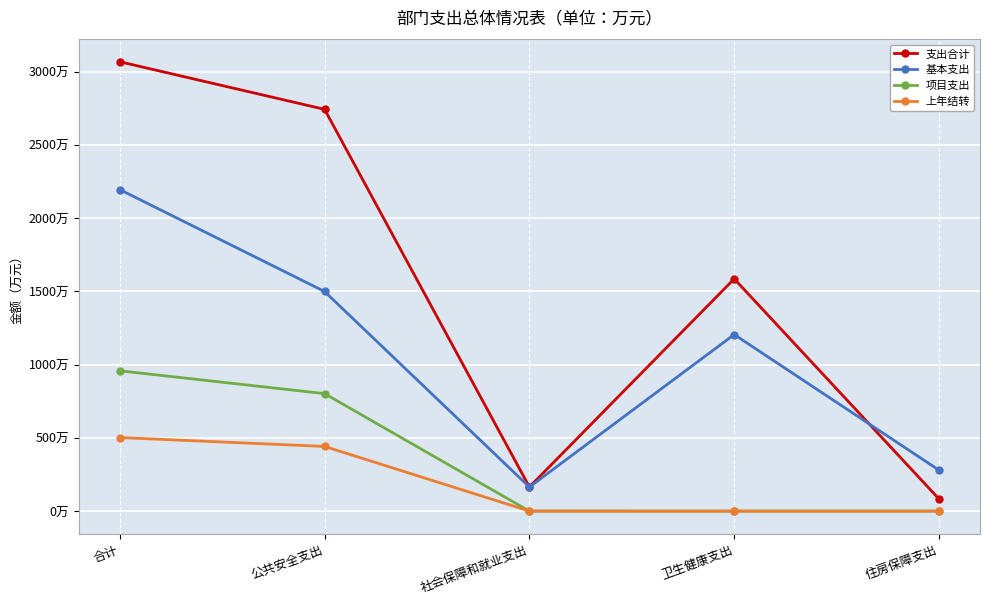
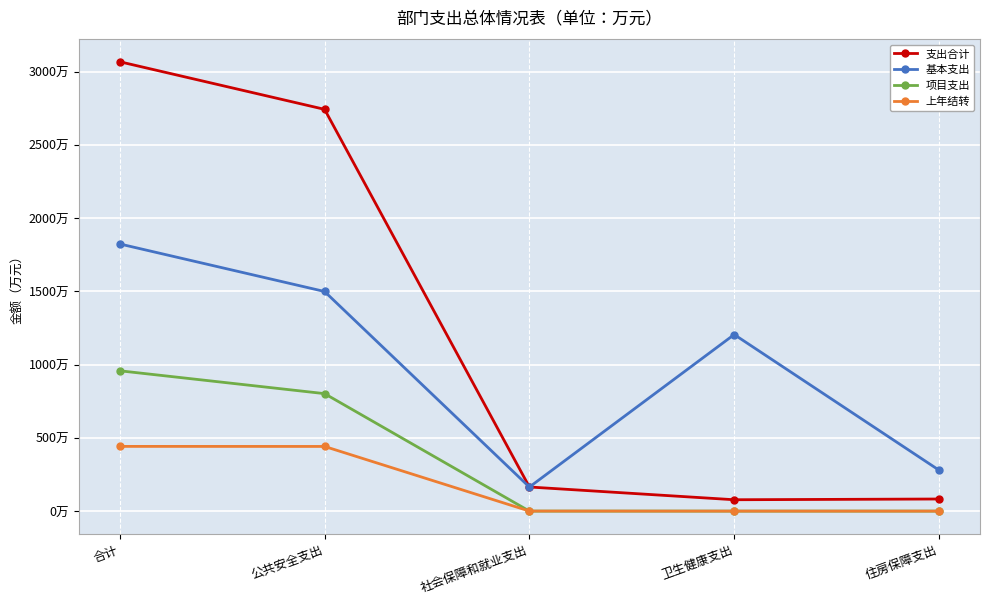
  {
    "支出合计": {
      "合计": "3070万",
      "公共安全支出": "2740万",
-     "卫生健康支出": "1590万",
+     "卫生健康支出": "80万",
      "住房保障支出": "80万"
    },
    "基本支出": {
-     "合计": "2200万",
+     "合计": "1820万",
      "公共安全支出": "1500万",
      "卫生健康支出": "1210万",
      "住房保障支出": "280万"
    },
    "项目支出": {
      "合计": "960万",
      "公共安全支出": "800万"
    },
    "上年结转": {
-     "合计": "500万",
+     "合计": "440万",
      "公共安全支出": "440万"
    }
  }
